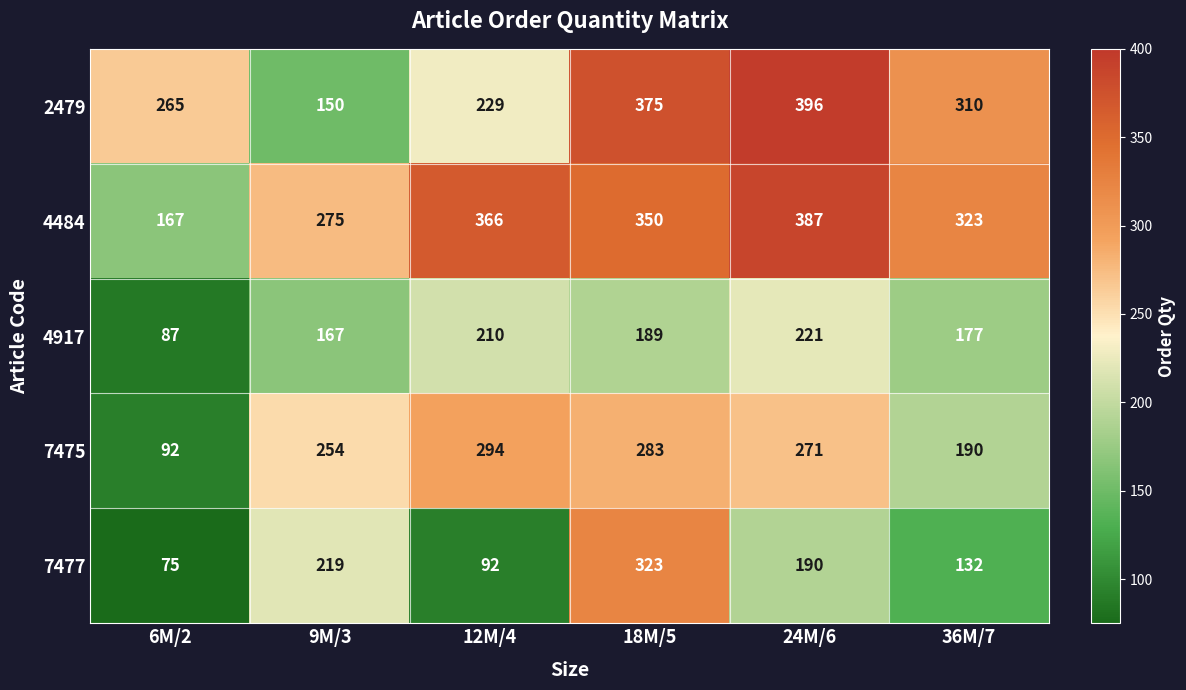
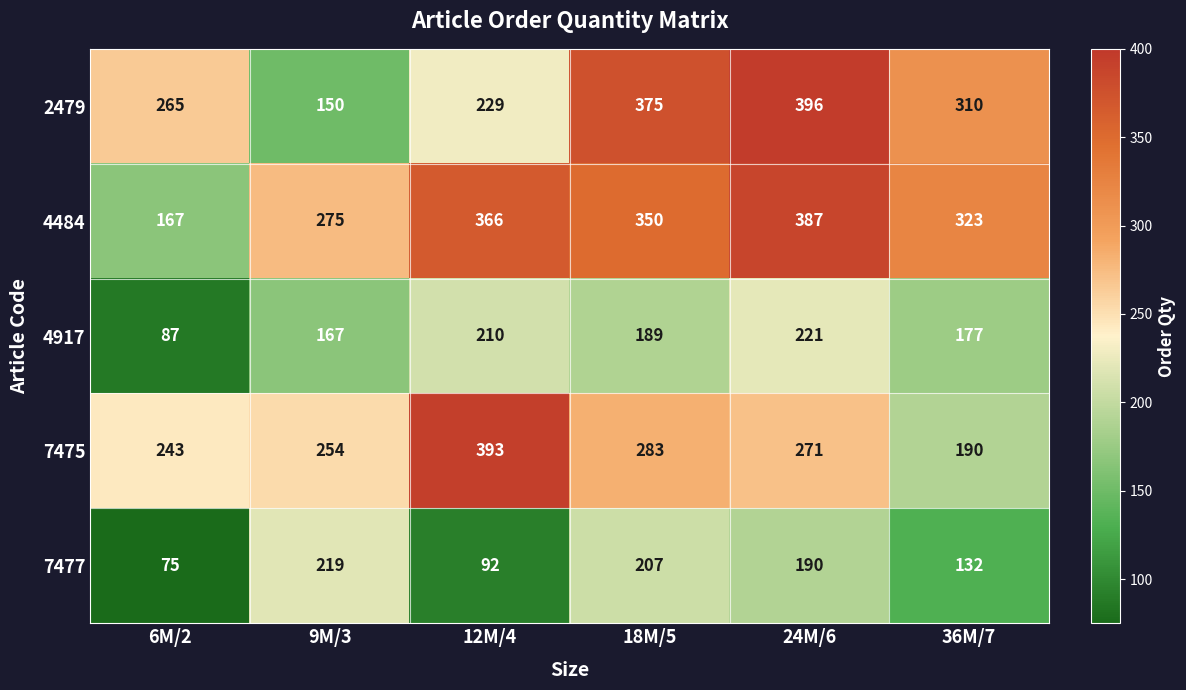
  {
    "2479": {
      "6M/2": 265,
      "9M/3": 150,
      "12M/4": 229,
      "18M/5": 375,
      "24M/6": 396,
      "36M/7": 310
    },
    "4484": {
      "6M/2": 167,
      "9M/3": 275,
      "12M/4": 366,
      "18M/5": 350,
      "24M/6": 387,
      "36M/7": 323
    },
    "4917": {
      "6M/2": 87,
      "9M/3": 167,
      "12M/4": 210,
      "18M/5": 189,
      "24M/6": 221,
      "36M/7": 177
    },
    "7475": {
-     "6M/2": 92,
+     "6M/2": 243,
      "9M/3": 254,
-     "12M/4": 294,
+     "12M/4": 393,
      "18M/5": 283,
      "24M/6": 271,
      "36M/7": 190
    },
    "7477": {
      "6M/2": 75,
      "9M/3": 219,
      "12M/4": 92,
-     "18M/5": 323,
+     "18M/5": 207,
      "24M/6": 190,
      "36M/7": 132
    }
  }
